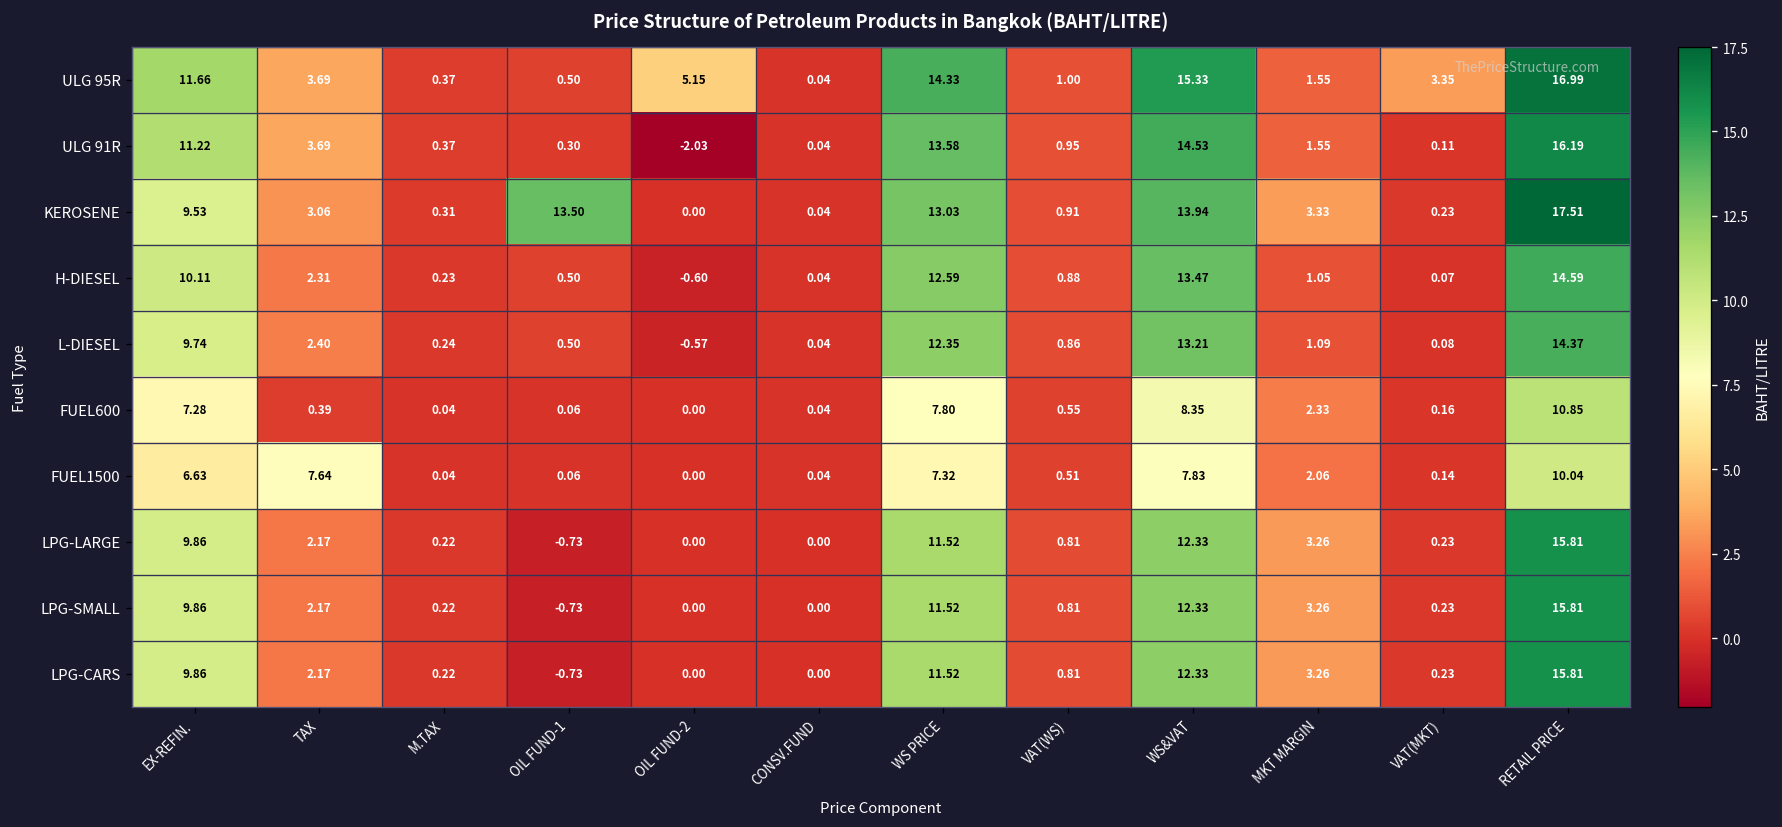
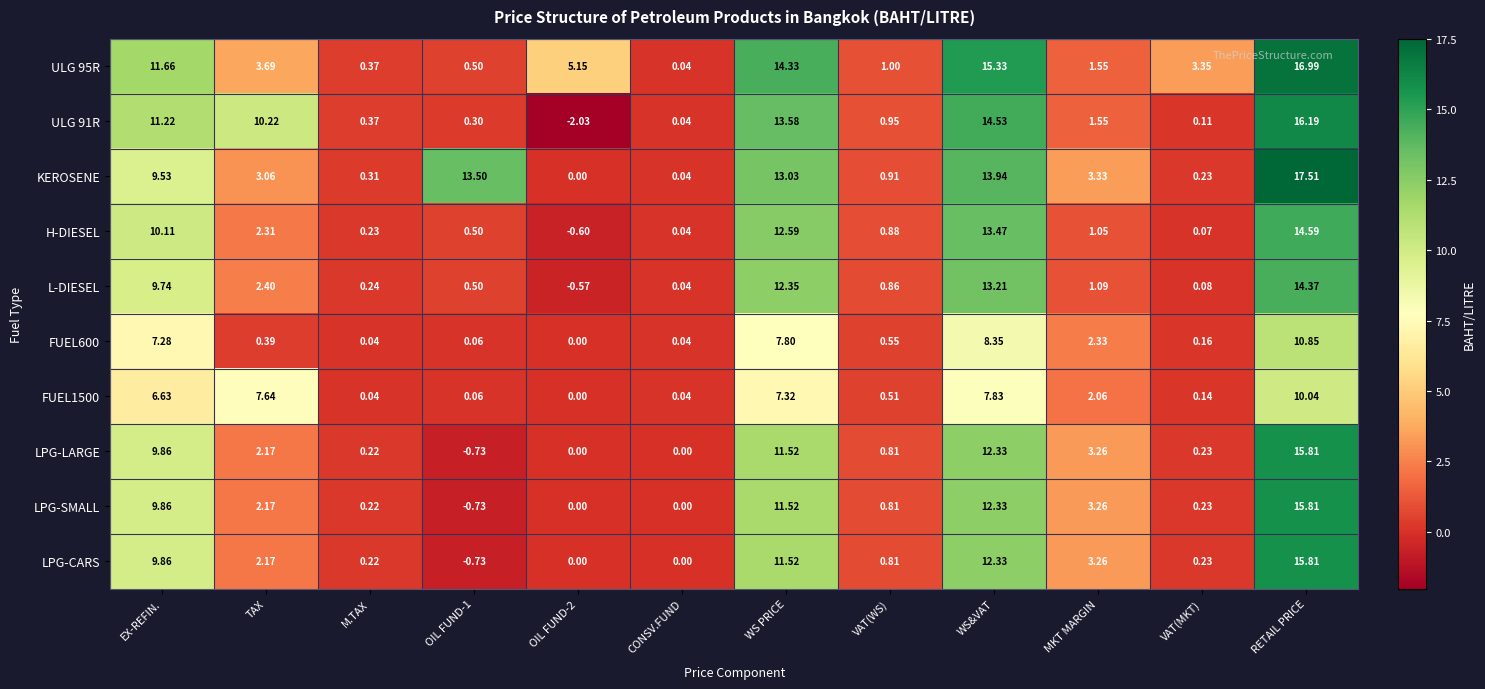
  {
    "ULG 95R": {
      "EX-REFIN.": 11.66,
      "TAX": 3.69,
      "M.TAX": 0.37,
      "OIL FUND-1": 0.50,
      "OIL FUND-2": 5.15,
      "CONSV.FUND": 0.04,
      "WS PRICE": 14.33,
      "VAT(WS)": 1.00,
      "WS&VAT": 15.33,
      "MKT MARGIN": 1.55,
      "VAT(MKT)": 3.35
    },
    "ULG 91R": {
      "EX-REFIN.": 11.22,
-     "TAX": 3.69,
+     "TAX": 10.22,
      "M.TAX": 0.37,
      "OIL FUND-1": 0.30,
      "OIL FUND-2": -2.03,
      "CONSV.FUND": 0.04,
      "WS PRICE": 13.58,
      "VAT(WS)": 0.95,
      "WS&VAT": 14.53,
      "MKT MARGIN": 1.55,
      "VAT(MKT)": 0.11,
      "RETAIL PRICE": 16.19
    },
    "KEROSENE": {
      "EX-REFIN.": 9.53,
      "TAX": 3.06,
      "M.TAX": 0.31,
      "OIL FUND-1": 13.50,
      "OIL FUND-2": 0.00,
      "CONSV.FUND": 0.04,
      "WS PRICE": 13.03,
      "VAT(WS)": 0.91,
      "WS&VAT": 13.94,
      "MKT MARGIN": 3.33,
      "VAT(MKT)": 0.23,
      "RETAIL PRICE": 17.51
    },
    "H-DIESEL": {
      "EX-REFIN.": 10.11,
      "TAX": 2.31,
      "M.TAX": 0.23,
      "OIL FUND-1": 0.50,
      "OIL FUND-2": -0.60,
      "CONSV.FUND": 0.04,
      "WS PRICE": 12.59,
      "VAT(WS)": 0.88,
      "WS&VAT": 13.47,
      "MKT MARGIN": 1.05,
      "VAT(MKT)": 0.07,
      "RETAIL PRICE": 14.59
    },
    "L-DIESEL": {
      "EX-REFIN.": 9.74,
      "TAX": 2.40,
      "M.TAX": 0.24,
      "OIL FUND-1": 0.50,
      "OIL FUND-2": -0.57,
      "CONSV.FUND": 0.04,
      "WS PRICE": 12.35,
      "VAT(WS)": 0.86,
      "WS&VAT": 13.21,
      "MKT MARGIN": 1.09,
      "VAT(MKT)": 0.08,
      "RETAIL PRICE": 14.37
    },
    "FUEL600": {
      "EX-REFIN.": 7.28,
      "TAX": 0.39,
      "M.TAX": 0.04,
      "OIL FUND-1": 0.06,
      "OIL FUND-2": 0.00,
      "CONSV.FUND": 0.04,
      "WS PRICE": 7.80,
      "VAT(WS)": 0.55,
      "WS&VAT": 8.35,
      "MKT MARGIN": 2.33,
      "VAT(MKT)": 0.16,
      "RETAIL PRICE": 10.85
    },
    "FUEL1500": {
      "EX-REFIN.": 6.63,
      "TAX": 7.64,
      "M.TAX": 0.04,
      "OIL FUND-1": 0.06,
      "OIL FUND-2": 0.00,
      "CONSV.FUND": 0.04,
      "WS PRICE": 7.32,
      "VAT(WS)": 0.51,
      "WS&VAT": 7.83,
      "MKT MARGIN": 2.06,
      "VAT(MKT)": 0.14,
      "RETAIL PRICE": 10.04
    },
    "LPG-LARGE": {
      "EX-REFIN.": 9.86,
      "TAX": 2.17,
      "M.TAX": 0.22,
      "OIL FUND-1": -0.73,
      "OIL FUND-2": 0.00,
      "CONSV.FUND": 0.00,
      "WS PRICE": 11.52,
      "VAT(WS)": 0.81,
      "WS&VAT": 12.33,
      "MKT MARGIN": 3.26,
      "VAT(MKT)": 0.23,
      "RETAIL PRICE": 15.81
    },
    "LPG-SMALL": {
      "EX-REFIN.": 9.86,
      "TAX": 2.17,
      "M.TAX": 0.22,
      "OIL FUND-1": -0.73,
      "OIL FUND-2": 0.00,
      "CONSV.FUND": 0.00,
      "WS PRICE": 11.52,
      "VAT(WS)": 0.81,
      "WS&VAT": 12.33,
      "MKT MARGIN": 3.26,
      "VAT(MKT)": 0.23,
      "RETAIL PRICE": 15.81
    },
    "LPG-CARS": {
      "EX-REFIN.": 9.86,
      "TAX": 2.17,
      "M.TAX": 0.22,
      "OIL FUND-1": -0.73,
      "OIL FUND-2": 0.00,
      "CONSV.FUND": 0.00,
      "WS PRICE": 11.52,
      "VAT(WS)": 0.81,
      "WS&VAT": 12.33,
      "MKT MARGIN": 3.26,
      "VAT(MKT)": 0.23,
      "RETAIL PRICE": 15.81
    }
  }
